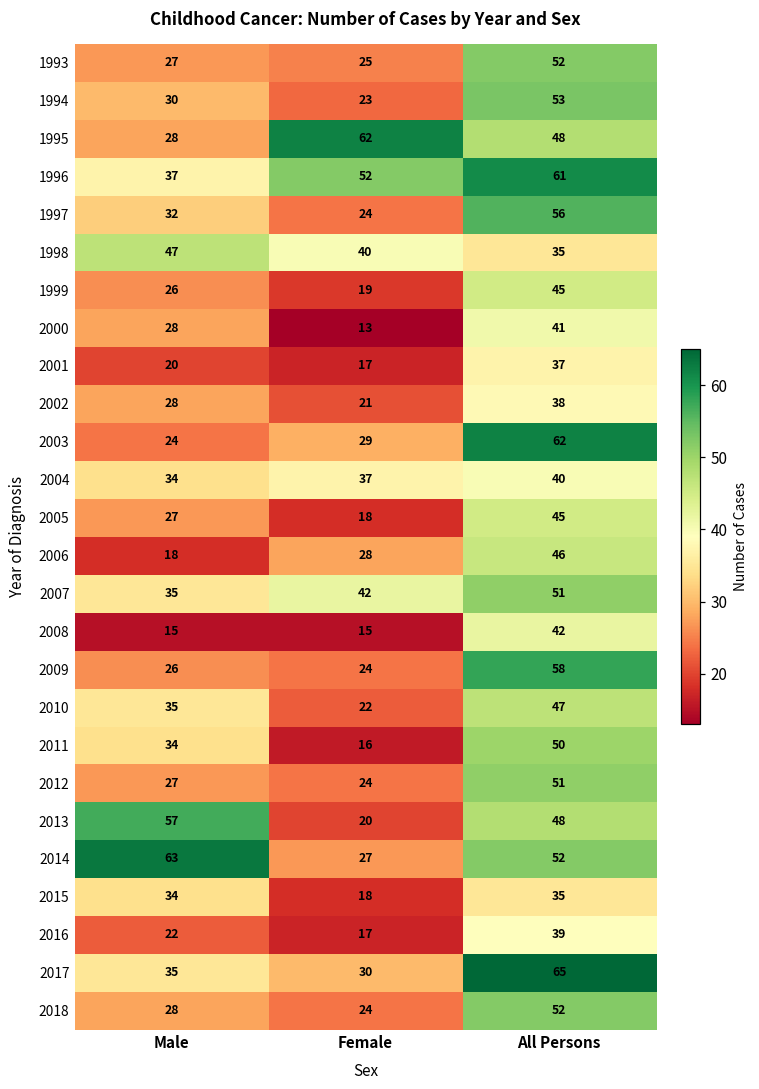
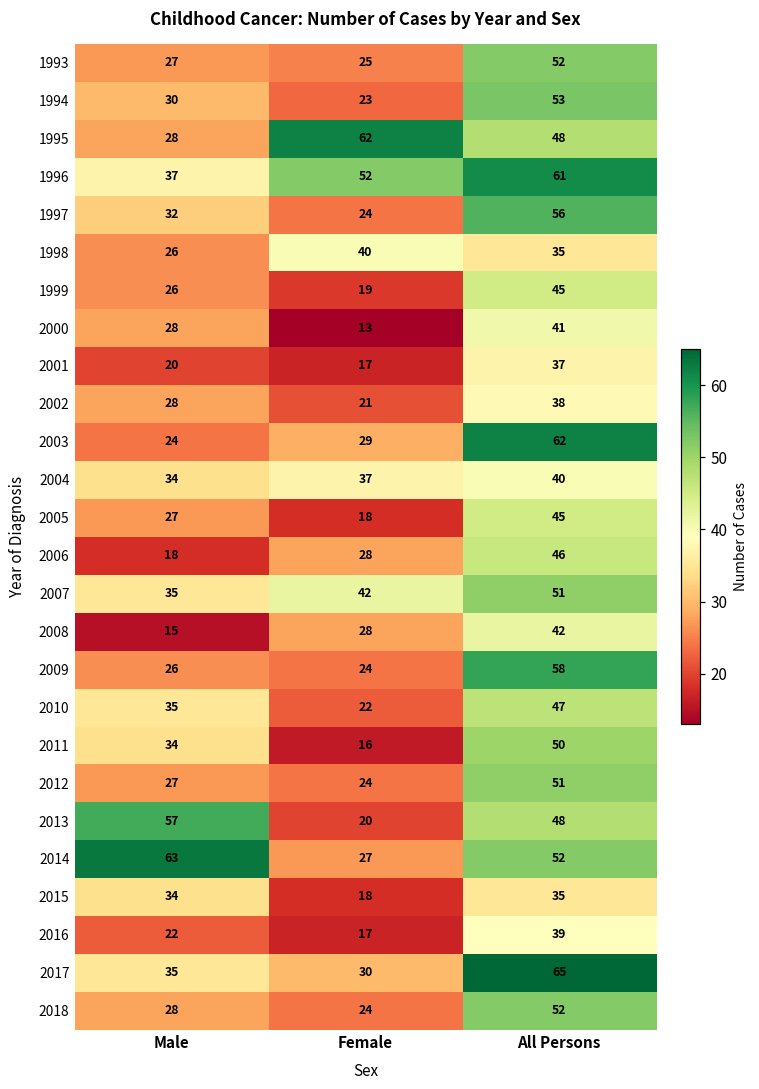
  {
    "1993": {
      "Male": 27,
      "Female": 25,
      "All Persons": 52
    },
    "1994": {
      "Male": 30,
      "Female": 23,
      "All Persons": 53
    },
    "1995": {
      "Male": 28,
      "Female": 62,
      "All Persons": 48
    },
    "1996": {
      "Male": 37,
      "Female": 52,
      "All Persons": 61
    },
    "1997": {
      "Male": 32,
      "Female": 24,
      "All Persons": 56
    },
    "1998": {
-     "Male": 47,
+     "Male": 26,
      "Female": 40,
      "All Persons": 35
    },
    "1999": {
      "Male": 26,
      "Female": 19,
      "All Persons": 45
    },
    "2000": {
      "Male": 28,
      "Female": 13,
      "All Persons": 41
    },
    "2001": {
      "Male": 20,
      "Female": 17,
      "All Persons": 37
    },
    "2002": {
      "Male": 28,
      "Female": 21,
      "All Persons": 38
    },
    "2003": {
      "Male": 24,
      "Female": 29,
      "All Persons": 62
    },
    "2004": {
      "Male": 34,
      "Female": 37,
      "All Persons": 40
    },
    "2005": {
      "Male": 27,
      "Female": 18,
      "All Persons": 45
    },
    "2006": {
      "Male": 18,
      "Female": 28,
      "All Persons": 46
    },
    "2007": {
      "Male": 35,
      "Female": 42,
      "All Persons": 51
    },
    "2008": {
      "Male": 15,
-     "Female": 15,
+     "Female": 28,
      "All Persons": 42
    },
    "2009": {
      "Male": 26,
      "Female": 24,
      "All Persons": 58
    },
    "2010": {
      "Male": 35,
      "Female": 22,
      "All Persons": 47
    },
    "2011": {
      "Male": 34,
      "Female": 16,
      "All Persons": 50
    },
    "2012": {
      "Male": 27,
      "Female": 24,
      "All Persons": 51
    },
    "2013": {
      "Male": 57,
      "Female": 20,
      "All Persons": 48
    },
    "2014": {
      "Male": 63,
      "Female": 27,
      "All Persons": 52
    },
    "2015": {
      "Male": 34,
      "Female": 18,
      "All Persons": 35
    },
    "2016": {
      "Male": 22,
      "Female": 17,
      "All Persons": 39
    },
    "2017": {
      "Male": 35,
      "Female": 30,
      "All Persons": 65
    },
    "2018": {
      "Male": 28,
      "Female": 24,
      "All Persons": 52
    }
  }
